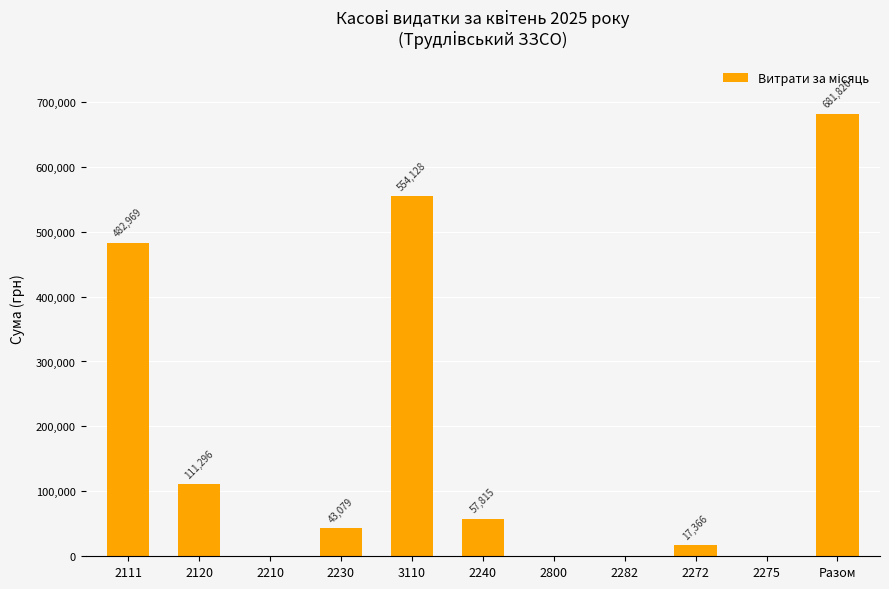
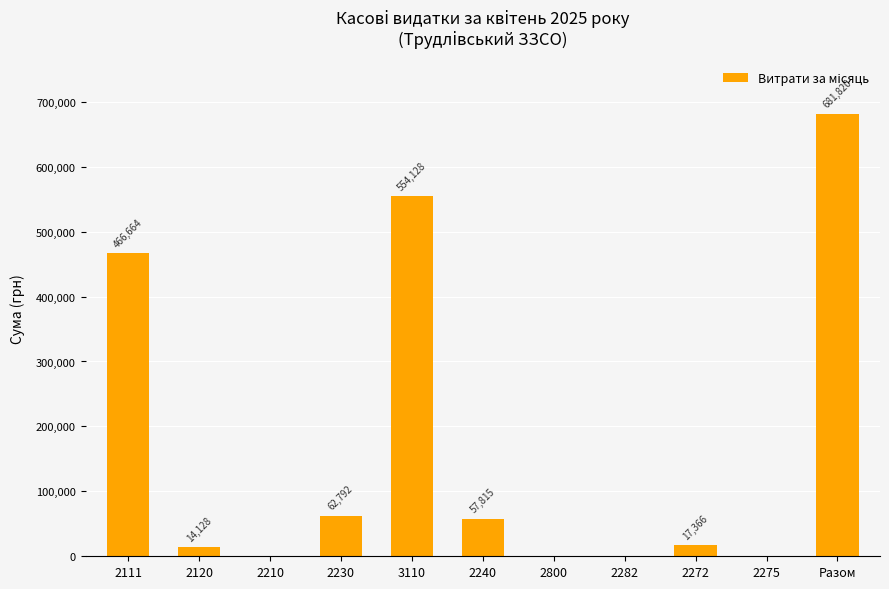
  {
-   "2111": "482,969",
-   "2120": "111,296",
-   "2230": "43,079",
+   "2111": "466,664",
+   "2120": "14,128",
+   "2230": "62,792",
    "3110": "554,128",
    "2240": "57,815",
    "2272": "17,366",
    "Разом": "681,820"
  }
